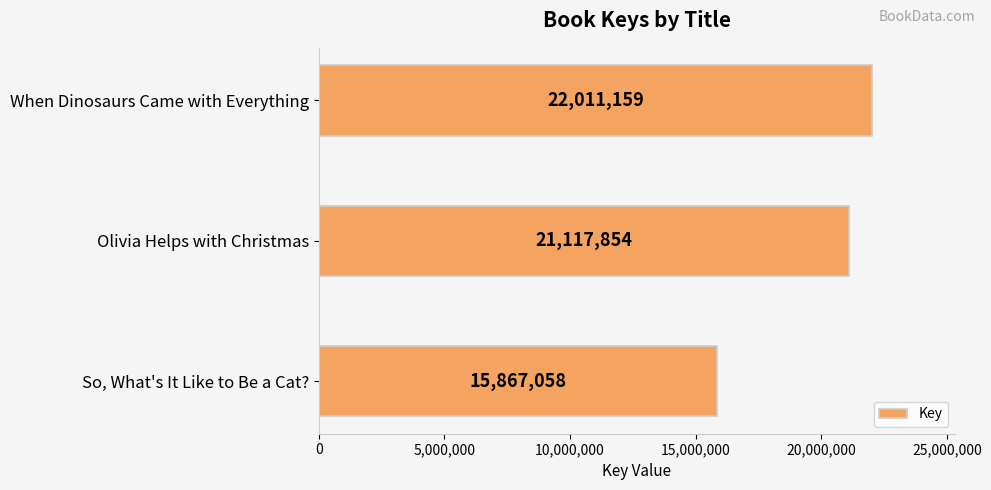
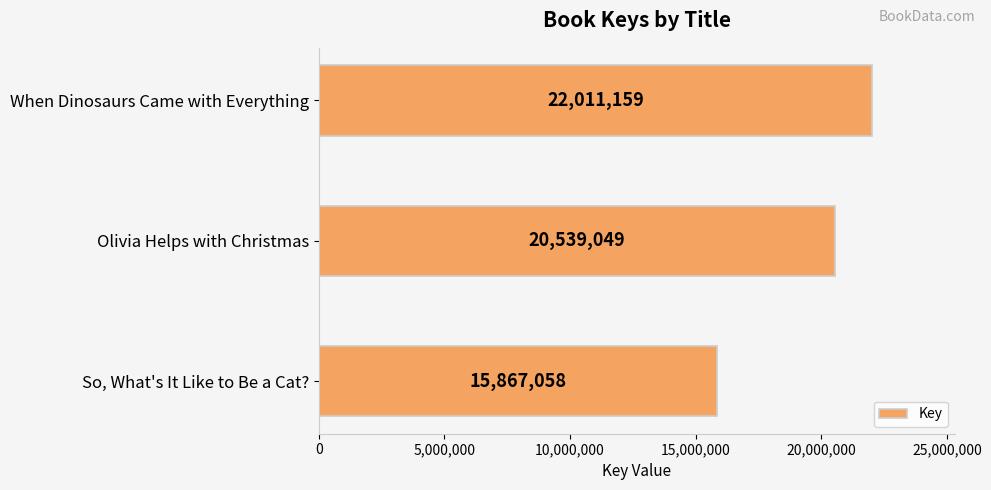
  {
    "When Dinosaurs Came with Everything": "22,011,159",
-   "Olivia Helps with Christmas": "21,117,854",
+   "Olivia Helps with Christmas": "20,539,049",
    "So, What's It Like to Be a Cat?": "15,867,058"
  }
